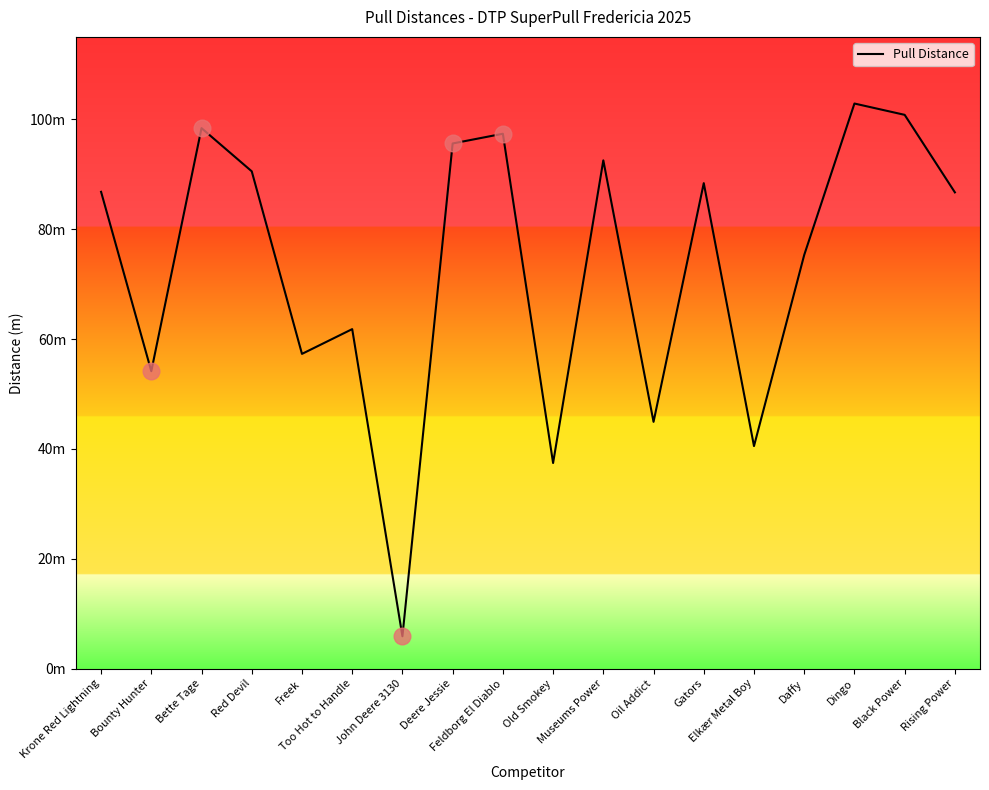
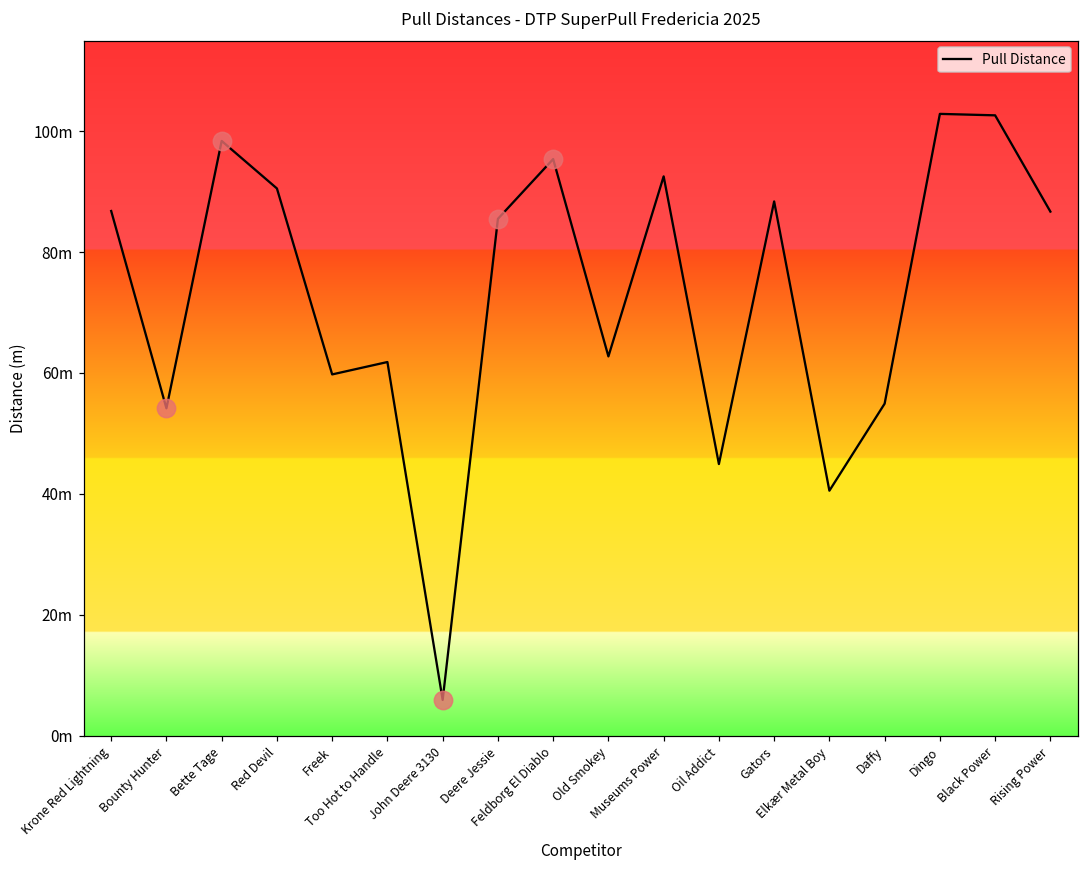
  {
    "Pull Distance": {
      "Krone Red Lightning": "87m",
      "Red Devil": "91m",
-     "Freek": "57m",
+     "Freek": "60m",
      "Too Hot to Handle": "62m",
-     "Deere Jessie": "96m",
-     "Feldborg El Diablo": "97m",
-     "Old Smokey": "37m",
+     "Deere Jessie": "86m",
+     "Feldborg El Diablo": "95m",
+     "Old Smokey": "63m",
      "Museums Power": "93m",
      "Oil Addict": "45m",
      "Gators": "88m",
      "Elkær Metal Boy": "41m",
-     "Daffy": "75m",
+     "Daffy": "55m",
      "Dingo": "103m",
-     "Black Power": "101m",
+     "Black Power": "103m",
      "Rising Power": "87m"
    }
  }
